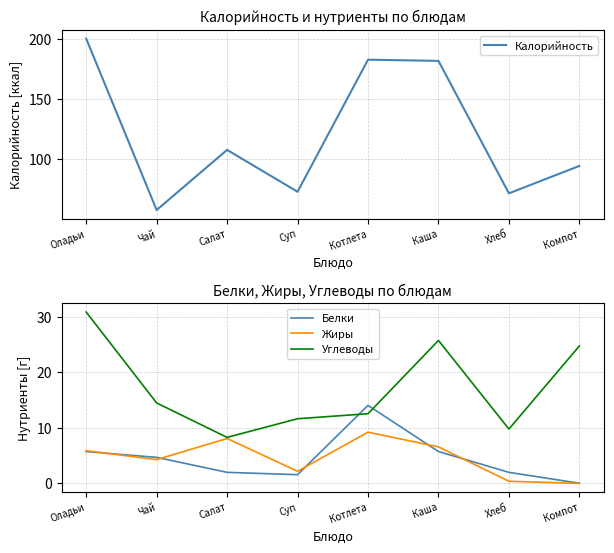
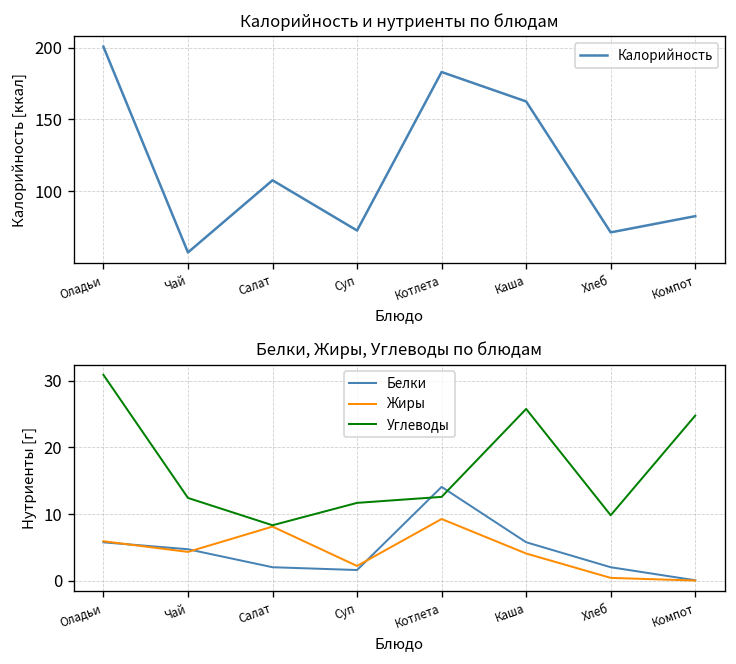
  {
    "Калорийность и нутриенты по блюдам": {
      "Оладьи": 201,
      "Чай": 57,
      "Салат": 108,
      "Суп": 73,
      "Котлета": 183,
-     "Каша": 182,
+     "Каша": 163,
      "Хлеб": 71,
-     "Компот": 94
+     "Компот": 83
    },
    "Белки, Жиры, Углеводы по блюдам": {
      "Белки": {
        "Салат": 2,
        "Суп": 2,
        "Котлета": 14,
        "Каша": 6,
        "Хлеб": 2
      },
      "Жиры": {
        "Суп": 2,
        "Котлета": 9,
-       "Каша": 7,
+       "Каша": 4,
        "Хлеб": 0
      },
      "Углеводы": {
        "Оладьи": 31,
-       "Чай": 15,
+       "Чай": 12,
        "Суп": 12,
        "Котлета": 13,
        "Каша": 26,
        "Хлеб": 10,
        "Компот": 25
      }
    }
  }
